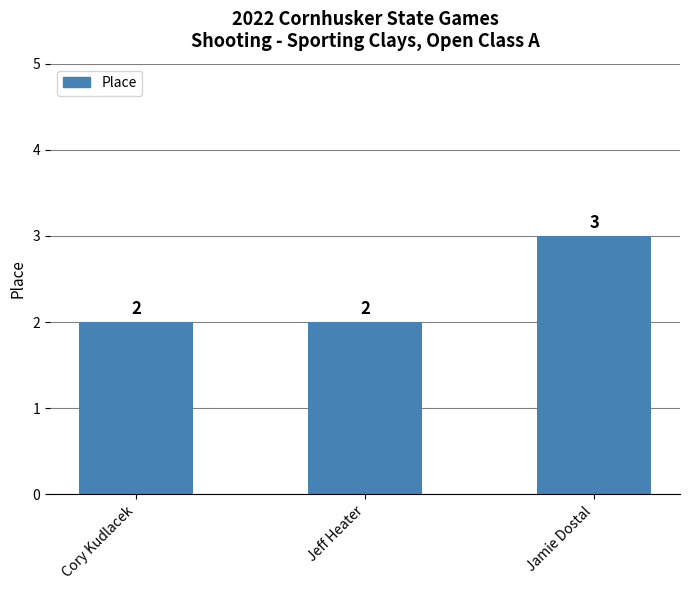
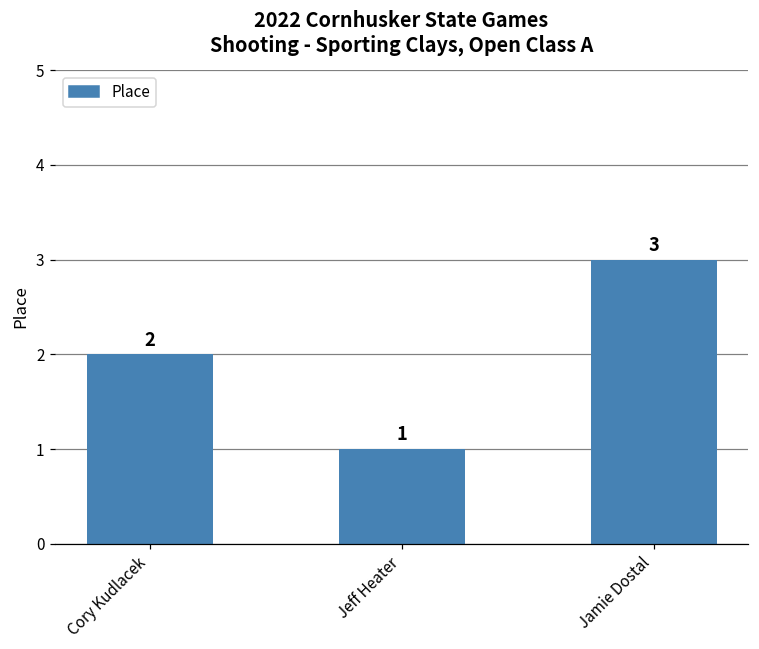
  {
    "Cory Kudlacek": 2,
-   "Jeff Heater": 2,
+   "Jeff Heater": 1,
    "Jamie Dostal": 3
  }
